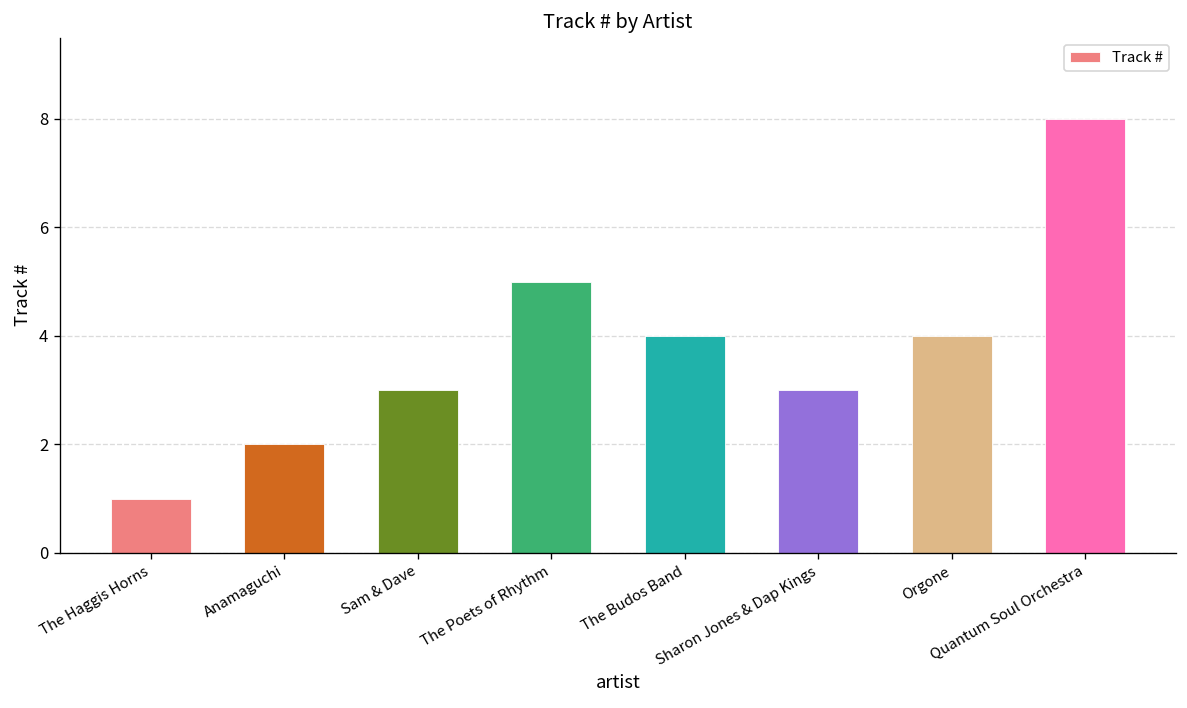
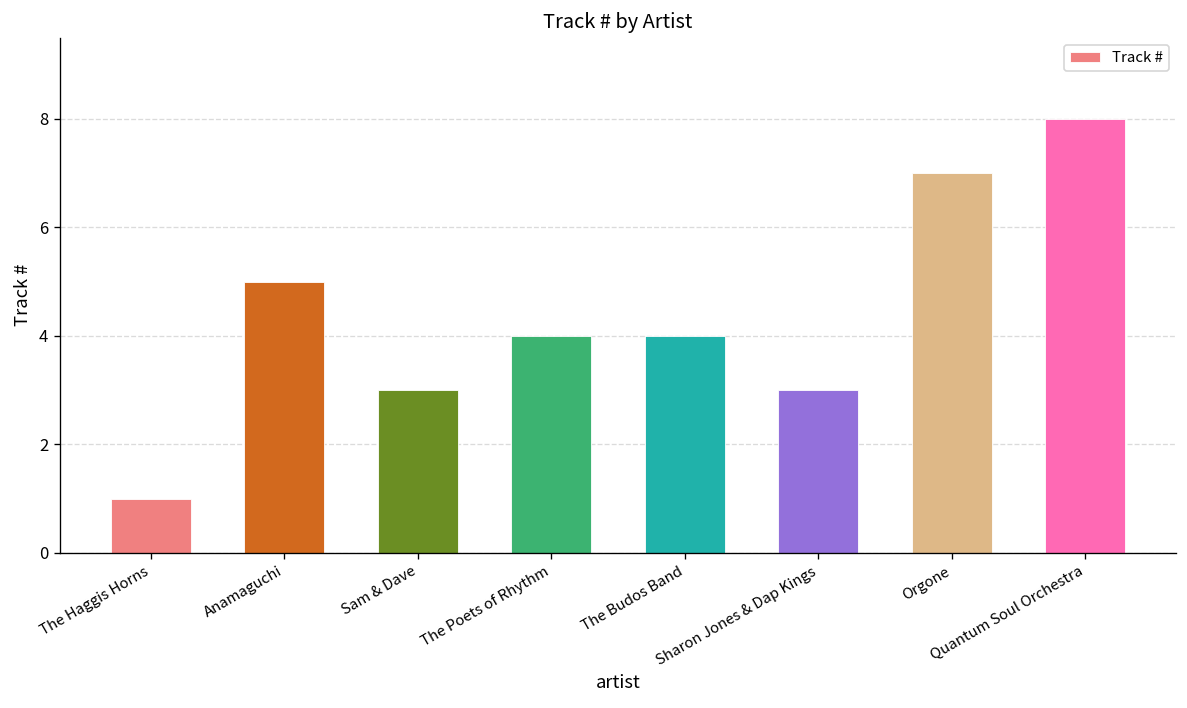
  {
    "The Haggis Horns": 1,
-   "Anamaguchi": 2,
+   "Anamaguchi": 5,
    "Sam & Dave": 3,
-   "The Poets of Rhythm": 5,
+   "The Poets of Rhythm": 4,
    "The Budos Band": 4,
    "Sharon Jones & Dap Kings": 3,
-   "Orgone": 4,
+   "Orgone": 7,
    "Quantum Soul Orchestra": 8
  }
